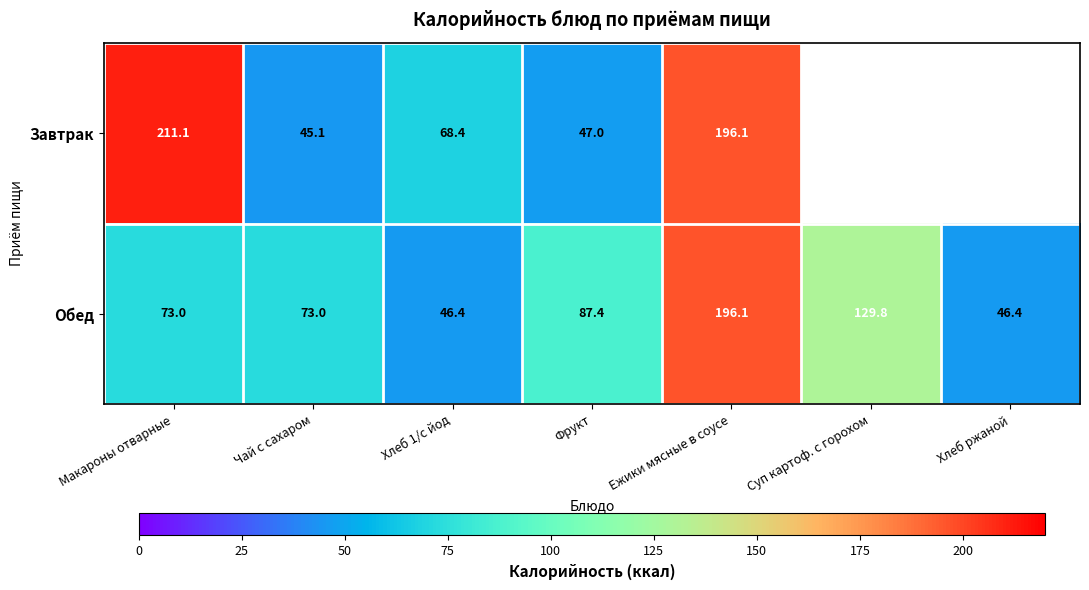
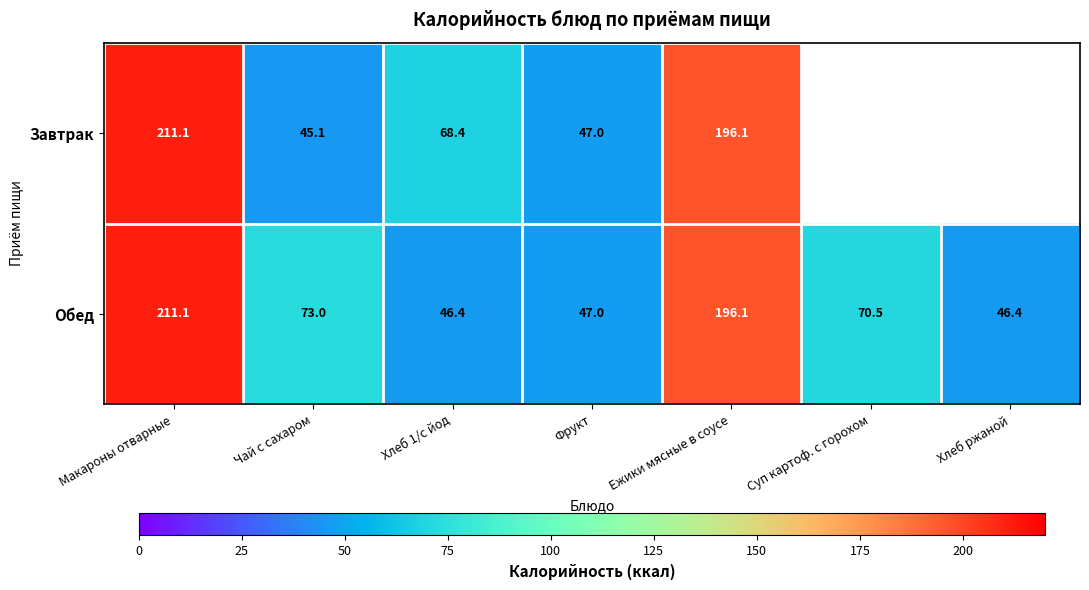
  {
    "Завтрак": {
      "Макароны отварные": 211.1,
      "Чай с сахаром": 45.1,
      "Хлеб 1/с йод": 68.4,
      "Фрукт": 47.0,
      "Ежики мясные в соусе": 196.1
    },
    "Обед": {
-     "Макароны отварные": 73.0,
+     "Макароны отварные": 211.1,
      "Чай с сахаром": 73.0,
      "Хлеб 1/с йод": 46.4,
-     "Фрукт": 87.4,
+     "Фрукт": 47.0,
      "Ежики мясные в соусе": 196.1,
-     "Суп картоф. с горохом": 129.8,
+     "Суп картоф. с горохом": 70.5,
      "Хлеб ржаной": 46.4
    }
  }
